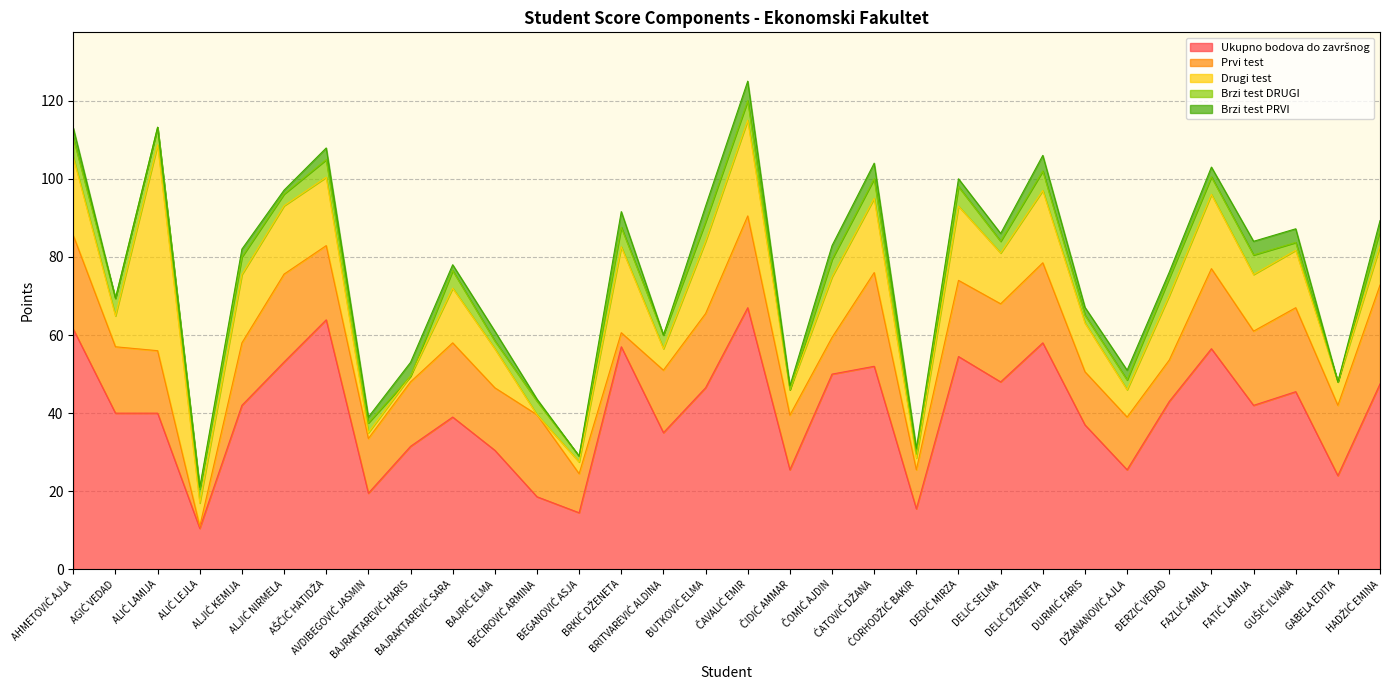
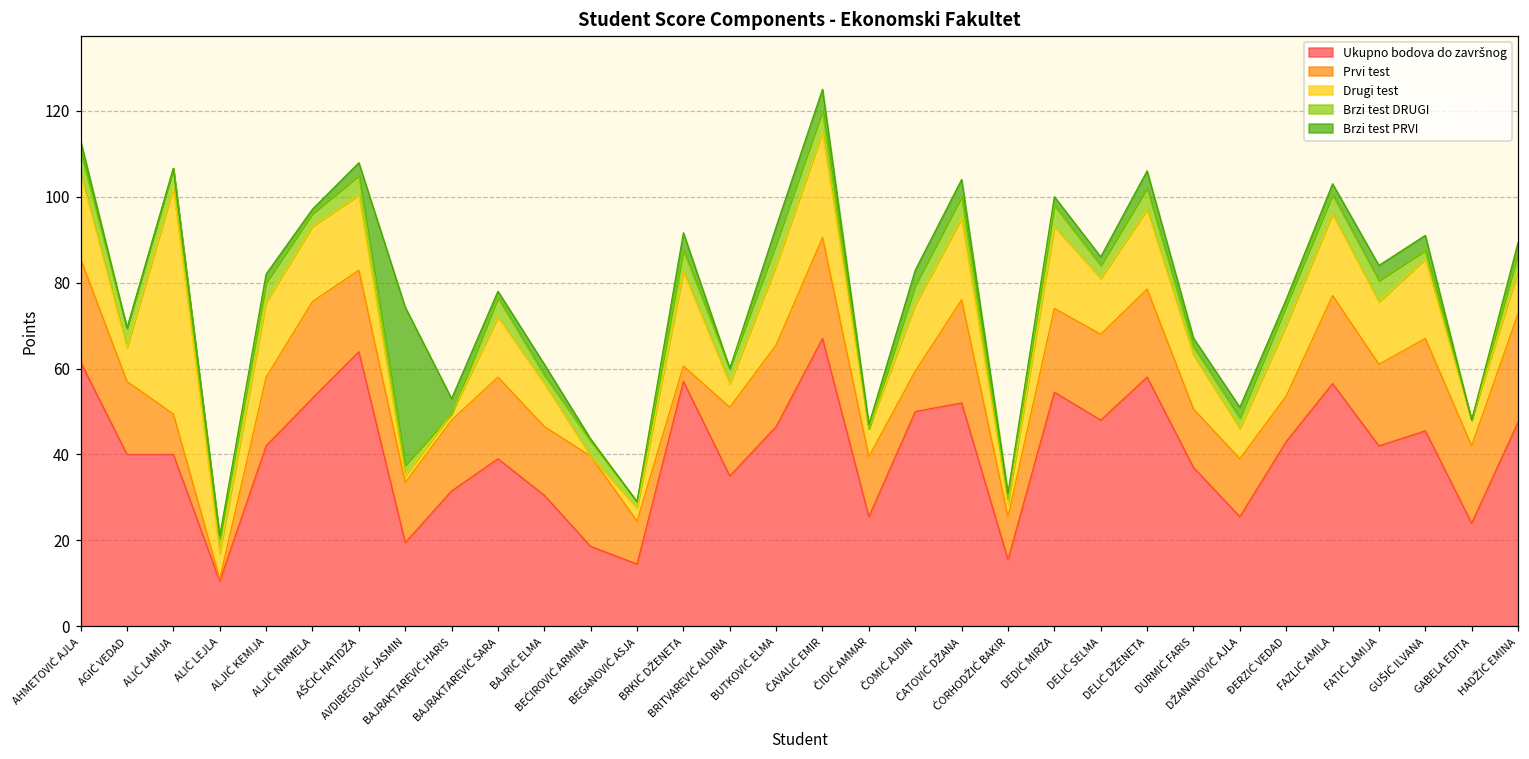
  {
    "Ukupno bodova do završnog": {
      "AHMETOVIĆ AJLA": 62,
      "AGIĆ VEDAD": 40,
      "ALIĆ LAMIJA": 40,
      "ALJIĆ KEMIJA": 42,
      "ALJIĆ NIRMELA": 53,
      "AŠČIĆ HATIDŽA": 64,
      "AVDIBEGOVIĆ JASMIN": 20,
      "BAJRAKTAREVIĆ HARIS": 32,
      "BAJRAKTAREVIĆ SARA": 39,
      "BAJRIĆ ELMA": 31,
      "BEĆIROVIĆ ARMINA": 19,
      "BEGANOVIĆ ASJA": 15,
      "BRKIĆ DŽENETA": 57,
      "BRITVAREVIĆ ALDINA": 35,
      "BUTKOVIĆ ELMA": 47,
      "ČAVALIĆ EMIR": 67,
      "ČIDIĆ AMMAR": 26,
      "ČOMIĆ AJDIN": 50,
      "ĆATOVIĆ DŽANA": 52,
      "ĆORHODŽIĆ BAKIR": 16,
      "DEDIĆ MIRZA": 55,
      "DELIĆ SELMA": 48,
      "DELIĆ DŽENETA": 58,
      "DURMIĆ FARIS": 37,
      "DŽANANOVIĆ AJLA": 26,
      "ĐERZIĆ VEDAD": 43,
      "FAZLIĆ AMILA": 57,
      "FATIĆ LAMIJA": 42,
      "GUŠIĆ ILVANA": 46,
      "GABELA EDITA": 24,
      "HADŽIĆ EMINA": 48
    },
    "Prvi test": {
      "AHMETOVIĆ AJLA": 24,
      "AGIĆ VEDAD": 17,
-     "ALIĆ LAMIJA": 16,
+     "ALIĆ LAMIJA": 9,
      "ALJIĆ KEMIJA": 16,
      "ALJIĆ NIRMELA": 22,
      "AŠČIĆ HATIDŽA": 19,
      "AVDIBEGOVIĆ JASMIN": 14,
      "BAJRAKTAREVIĆ HARIS": 17,
      "BAJRAKTAREVIĆ SARA": 19,
      "BAJRIĆ ELMA": 16,
      "BEGANOVIĆ ASJA": 10,
      "BRKIĆ DŽENETA": 4,
      "BRITVAREVIĆ ALDINA": 16,
      "BUTKOVIĆ ELMA": 19,
      "ČAVALIĆ EMIR": 24,
      "ČIDIĆ AMMAR": 14,
      "ČOMIĆ AJDIN": 9,
      "ĆATOVIĆ DŽANA": 24,
      "ĆORHODŽIĆ BAKIR": 10,
      "DEDIĆ MIRZA": 20,
      "DELIĆ SELMA": 20,
      "DELIĆ DŽENETA": 21,
      "DURMIĆ FARIS": 14,
      "DŽANANOVIĆ AJLA": 14,
      "ĐERZIĆ VEDAD": 11,
      "FAZLIĆ AMILA": 21,
      "FATIĆ LAMIJA": 19,
      "GUŠIĆ ILVANA": 22,
      "GABELA EDITA": 18,
      "HADŽIĆ EMINA": 25
    },
    "Drugi test": {
      "AHMETOVIĆ AJLA": 20,
      "AGIĆ VEDAD": 8,
      "ALIĆ LAMIJA": 53,
      "ALIĆ LEJLA": 6,
      "ALJIĆ KEMIJA": 18,
      "ALJIĆ NIRMELA": 18,
      "AŠČIĆ HATIDŽA": 18,
      "AVDIBEGOVIĆ JASMIN": 2,
      "BAJRAKTAREVIĆ SARA": 14,
      "BAJRIĆ ELMA": 10,
      "BEGANOVIĆ ASJA": 3,
      "BRKIĆ DŽENETA": 22,
      "BRITVAREVIĆ ALDINA": 6,
      "BUTKOVIĆ ELMA": 19,
      "ČAVALIĆ EMIR": 25,
      "ČOMIĆ AJDIN": 16,
      "ĆATOVIĆ DŽANA": 19,
      "ĆORHODŽIĆ BAKIR": 3,
      "DEDIĆ MIRZA": 19,
      "DELIĆ SELMA": 13,
      "DELIĆ DŽENETA": 19,
      "DURMIĆ FARIS": 13,
      "DŽANANOVIĆ AJLA": 7,
      "ĐERZIĆ VEDAD": 16,
      "FAZLIĆ AMILA": 19,
      "FATIĆ LAMIJA": 15,
-     "GUŠIĆ ILVANA": 15,
+     "GUŠIĆ ILVANA": 19,
      "HADŽIĆ EMINA": 10
    },
    "Brzi test DRUGI": {
      "AHMETOVIĆ AJLA": 5,
      "ALJIĆ KEMIJA": 5,
      "ALJIĆ NIRMELA": 3,
      "AŠČIĆ HATIDŽA": 5,
      "AVDIBEGOVIĆ JASMIN": 3,
      "BAJRAKTAREVIĆ SARA": 5,
      "BAJRIĆ ELMA": 2,
      "BRKIĆ DŽENETA": 5,
      "BUTKOVIĆ ELMA": 5,
      "ČAVALIĆ EMIR": 5,
      "ČOMIĆ AJDIN": 5,
      "ĆATOVIĆ DŽANA": 5,
      "ĆORHODŽIĆ BAKIR": 1,
      "DEDIĆ MIRZA": 5,
      "DELIĆ SELMA": 3,
      "DELIĆ DŽENETA": 5,
      "DURMIĆ FARIS": 2,
      "DŽANANOVIĆ AJLA": 3,
      "ĐERZIĆ VEDAD": 5,
      "FAZLIĆ AMILA": 5,
      "FATIĆ LAMIJA": 5,
      "GUŠIĆ ILVANA": 2,
      "HADŽIĆ EMINA": 4
    },
    "Brzi test PRVI": {
      "AHMETOVIĆ AJLA": 3,
      "ALJIĆ KEMIJA": 2,
      "ALJIĆ NIRMELA": 1,
      "AŠČIĆ HATIDŽA": 3,
-     "AVDIBEGOVIĆ JASMIN": 2,
+     "AVDIBEGOVIĆ JASMIN": 37,
      "BAJRAKTAREVIĆ HARIS": 4,
      "BAJRAKTAREVIĆ SARA": 2,
      "BAJRIĆ ELMA": 3,
      "BRKIĆ DŽENETA": 4,
      "BUTKOVIĆ ELMA": 4,
      "ČAVALIĆ EMIR": 5,
      "ČIDIĆ AMMAR": 1,
      "ČOMIĆ AJDIN": 4,
      "ĆATOVIĆ DŽANA": 4,
      "ĆORHODŽIĆ BAKIR": 2,
      "DEDIĆ MIRZA": 2,
      "DELIĆ SELMA": 2,
      "DELIĆ DŽENETA": 4,
      "DURMIĆ FARIS": 2,
      "DŽANANOVIĆ AJLA": 3,
      "ĐERZIĆ VEDAD": 2,
      "FAZLIĆ AMILA": 3,
      "FATIĆ LAMIJA": 4,
      "GUŠIĆ ILVANA": 4,
      "HADŽIĆ EMINA": 3
    }
  }
